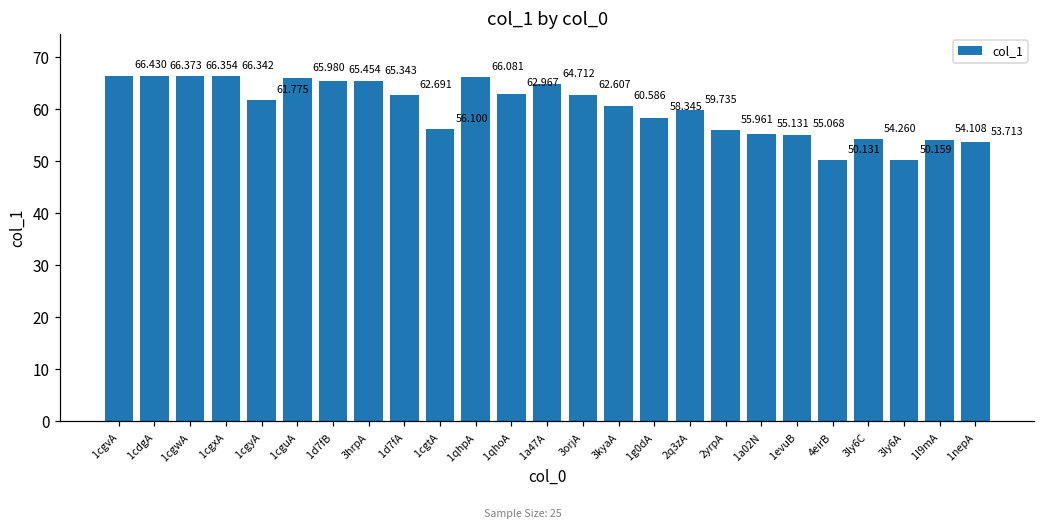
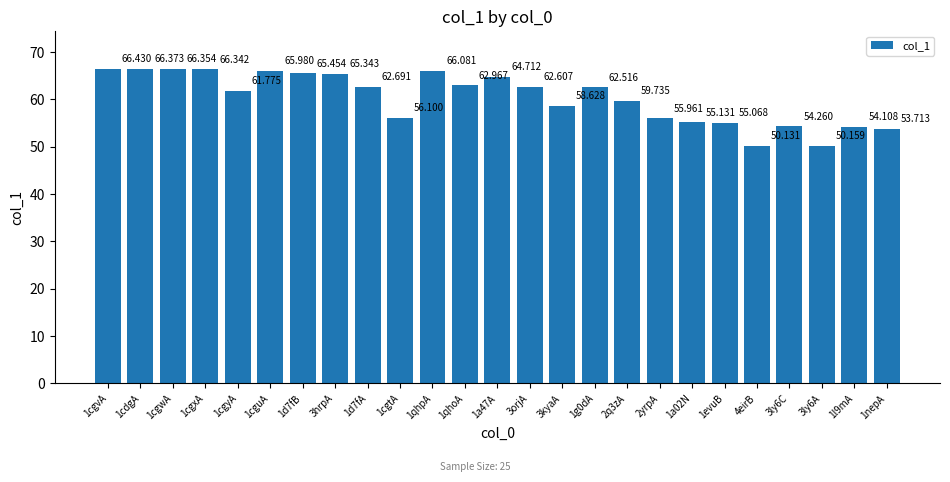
  {
    "1cgvA": 66.430,
    "1cdgA": 66.373,
    "1cgwA": 66.354,
    "1cgxA": 66.342,
    "1cgyA": 61.775,
    "1cguA": 65.980,
    "1d7fB": 65.454,
    "3hrpA": 65.343,
    "1d7fA": 62.691,
    "1cgtA": 56.100,
    "1qhpA": 66.081,
    "1qhoA": 62.967,
    "1a47A": 64.712,
    "3orjA": 62.607,
-   "3kyaA": 60.586,
-   "1g0dA": 58.345,
+   "3kyaA": 58.628,
+   "1g0dA": 62.516,
    "2q3zA": 59.735,
    "2yrpA": 55.961,
    "1a02N": 55.131,
    "1evuB": 55.068,
    "4eirB": 50.131,
    "3ly6C": 54.260,
    "3ly6A": 50.159,
    "1l9mA": 54.108,
    "1nepA": 53.713
  }
